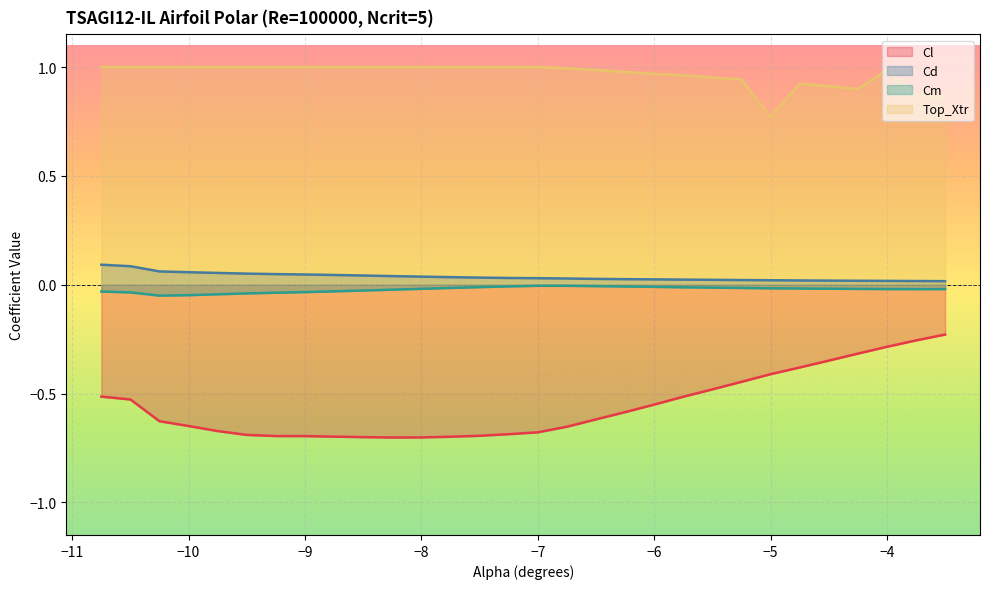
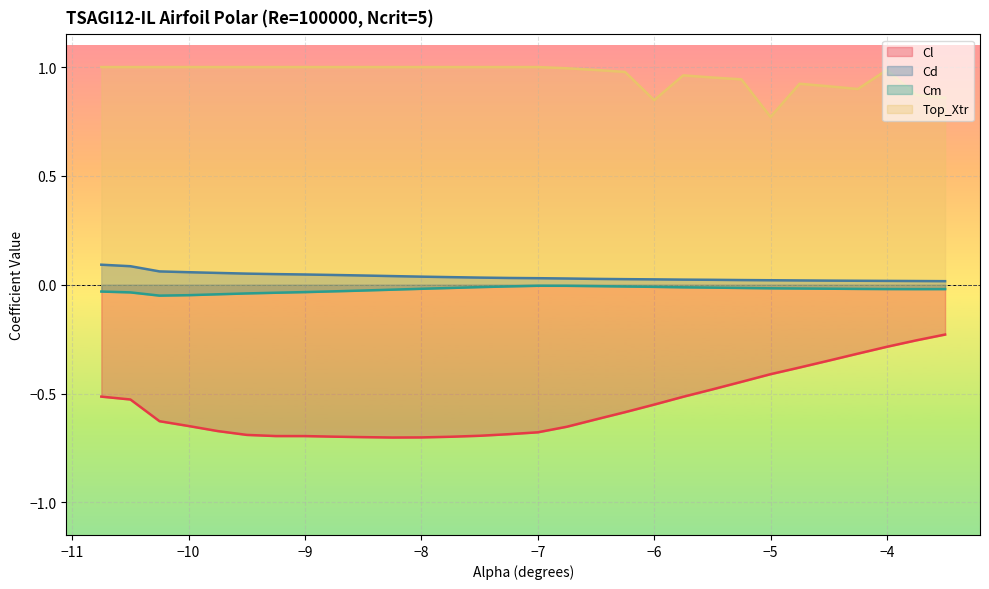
  {
    "Top_Xtr": {
      "−10": 1.00,
      "−9": 1.00,
      "−8": 1.00,
      "−7": 1.00,
-     "−6": 0.97,
+     "−6": 0.85,
      "−5": 0.77
    }
  }
